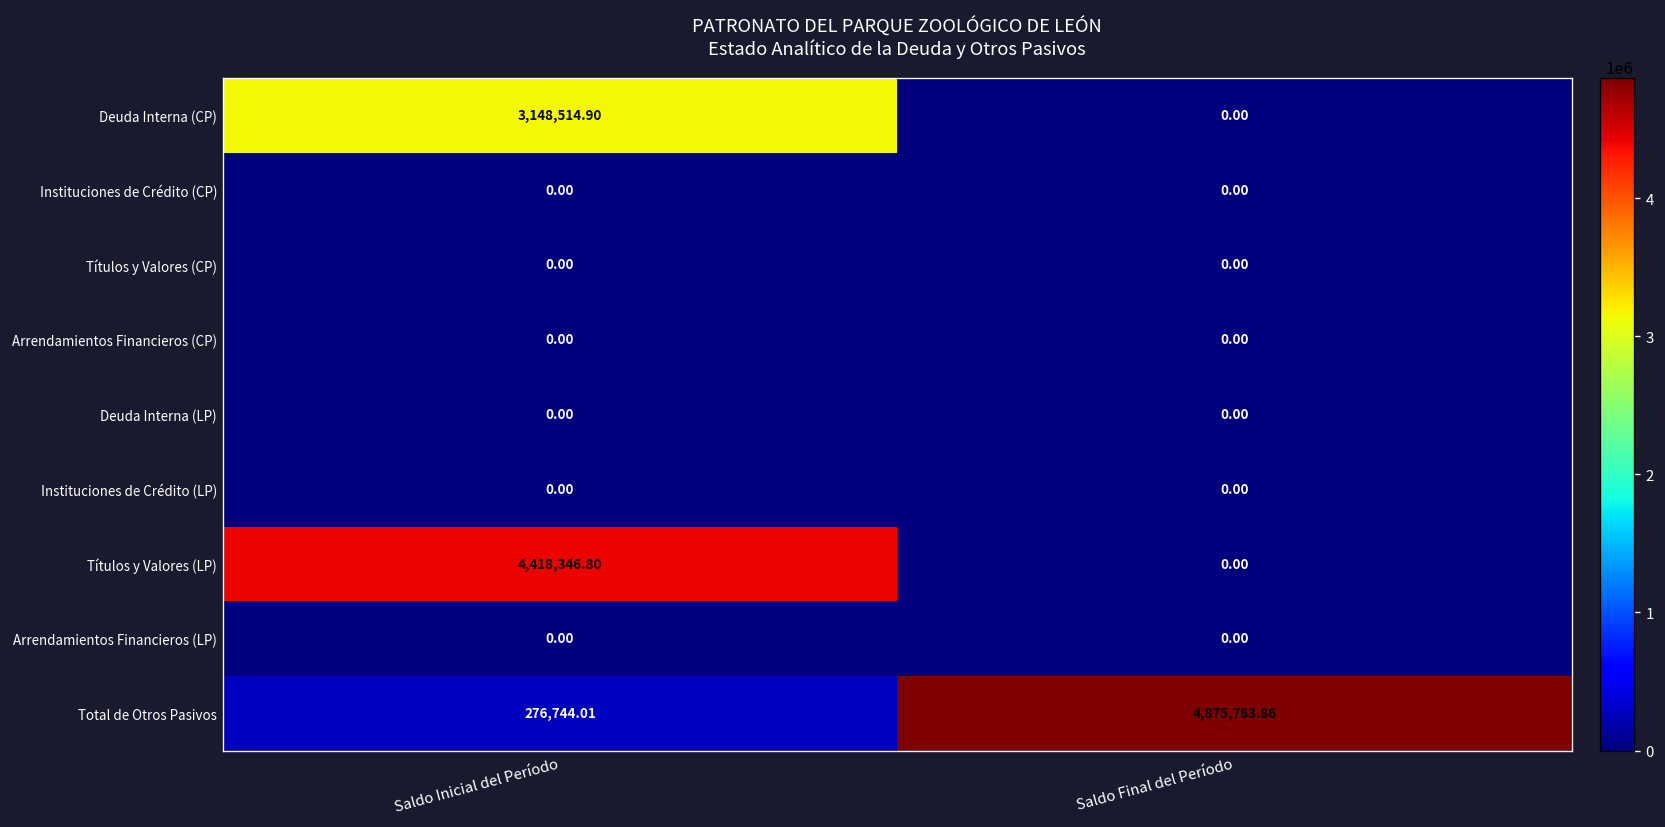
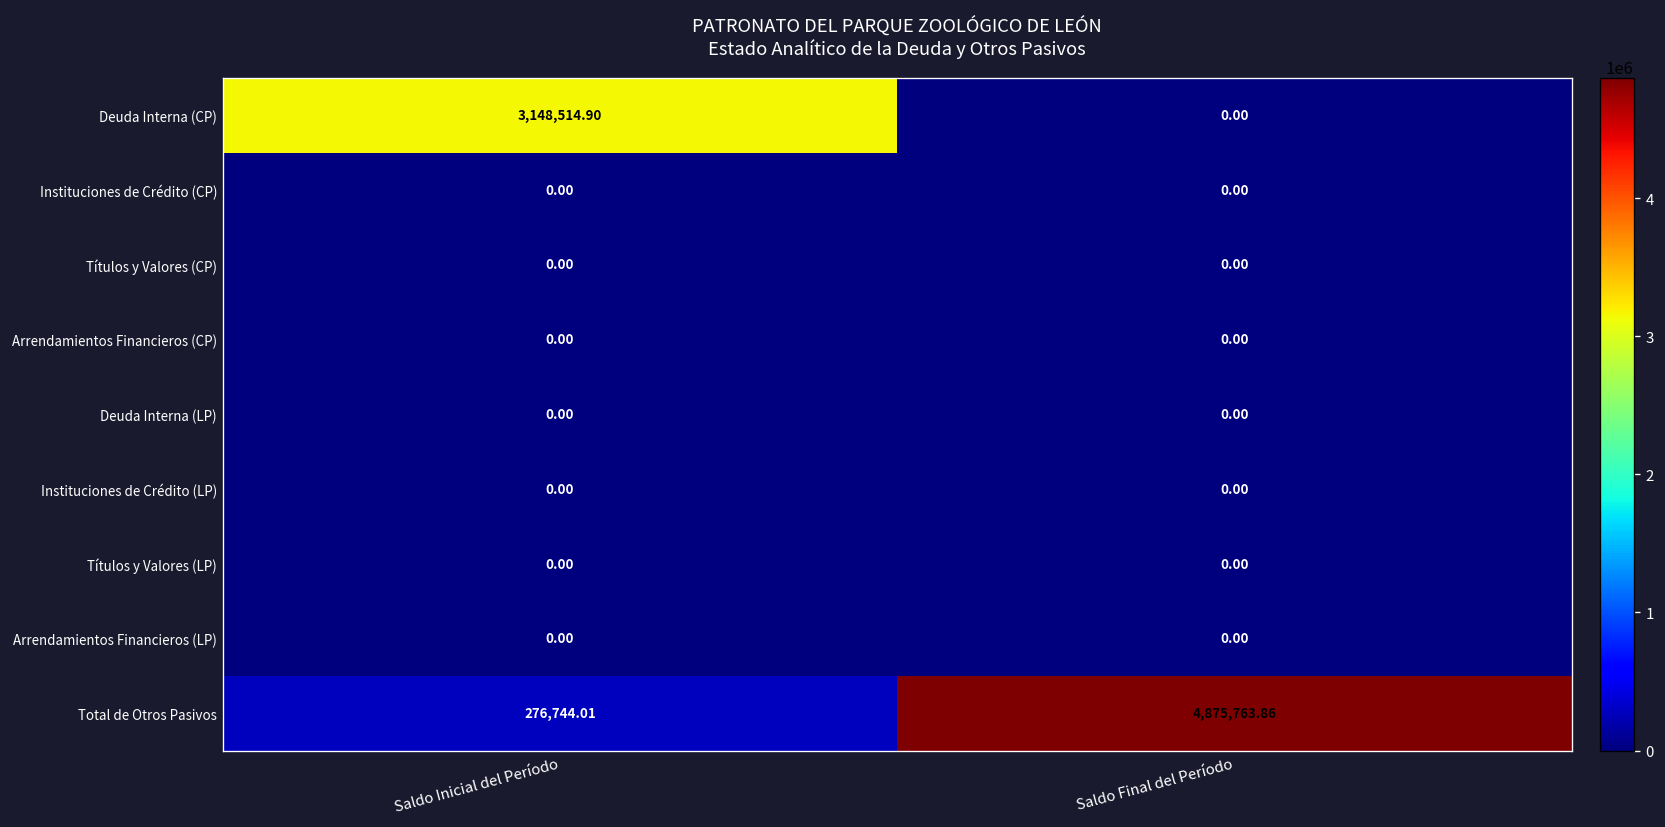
  {
    "Deuda Interna (CP)": {
      "Saldo Inicial del Período": "3,148,514.90",
      "Saldo Final del Período": "0.00"
    },
    "Instituciones de Crédito (CP)": {
      "Saldo Inicial del Período": "0.00",
      "Saldo Final del Período": "0.00"
    },
    "Títulos y Valores (CP)": {
      "Saldo Inicial del Período": "0.00",
      "Saldo Final del Período": "0.00"
    },
    "Arrendamientos Financieros (CP)": {
      "Saldo Inicial del Período": "0.00",
      "Saldo Final del Período": "0.00"
    },
    "Deuda Interna (LP)": {
      "Saldo Inicial del Período": "0.00",
      "Saldo Final del Período": "0.00"
    },
    "Instituciones de Crédito (LP)": {
      "Saldo Inicial del Período": "0.00",
      "Saldo Final del Período": "0.00"
    },
    "Títulos y Valores (LP)": {
-     "Saldo Inicial del Período": "4,418,346.80",
+     "Saldo Inicial del Período": "0.00",
      "Saldo Final del Período": "0.00"
    },
    "Arrendamientos Financieros (LP)": {
      "Saldo Inicial del Período": "0.00",
      "Saldo Final del Período": "0.00"
    },
    "Total de Otros Pasivos": {
      "Saldo Inicial del Período": "276,744.01",
      "Saldo Final del Período": "4,875,763.86"
    }
  }
